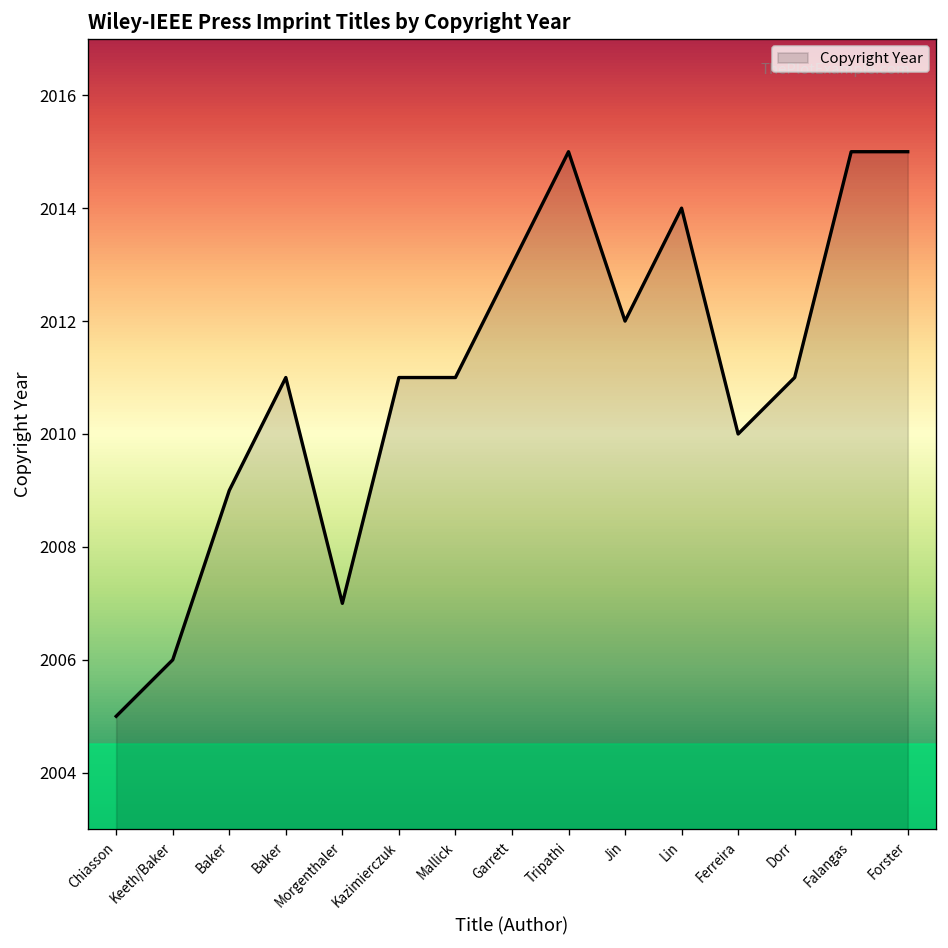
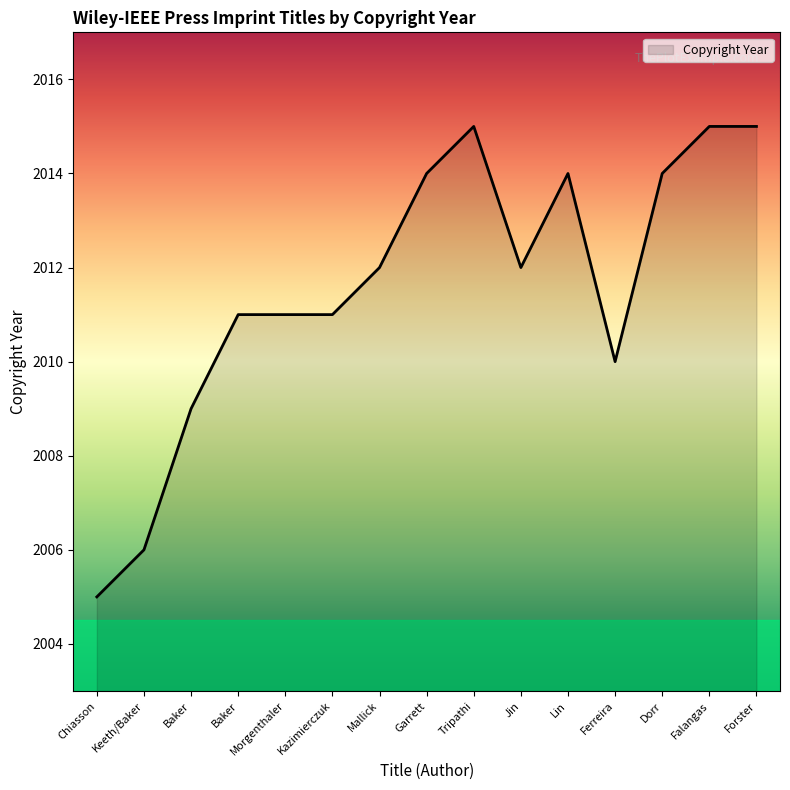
  {
    "Chiasson": 2005,
    "Keeth/Baker": 2006,
-   "Morgenthaler": 2007,
+   "Morgenthaler": 2011,
    "Kazimierczuk": 2011,
-   "Mallick": 2011,
-   "Garrett": 2013,
+   "Mallick": 2012,
+   "Garrett": 2014,
    "Tripathi": 2015,
    "Jin": 2012,
    "Lin": 2014,
    "Ferreira": 2010,
-   "Dorr": 2011,
+   "Dorr": 2014,
    "Falangas": 2015,
    "Forster": 2015
  }
